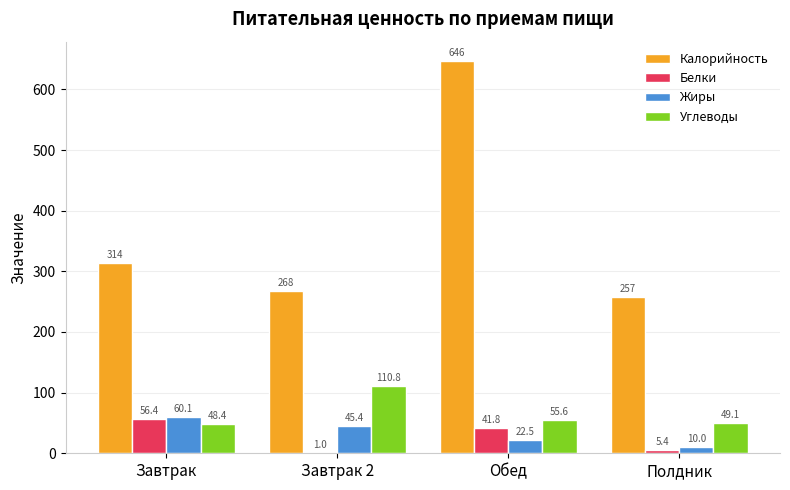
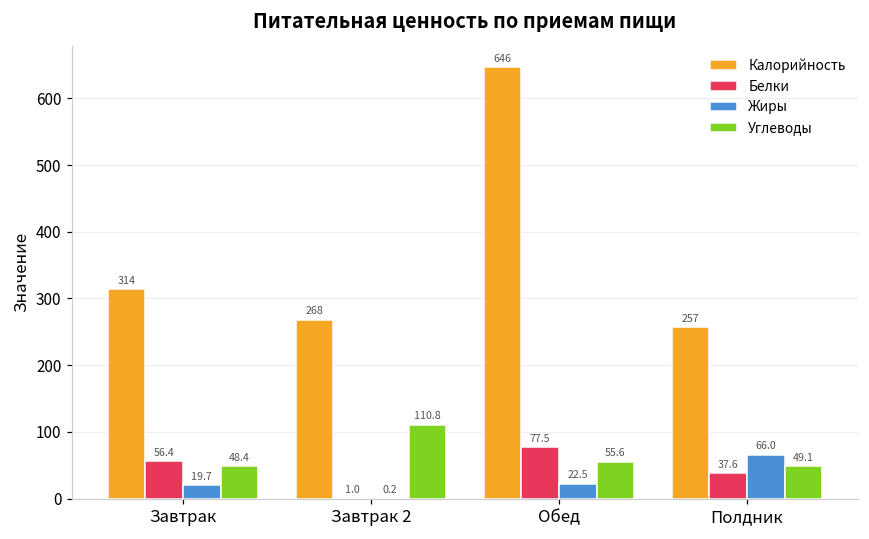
  {
    "Калорийность": {
      "Завтрак": 314,
      "Завтрак 2": 268,
      "Обед": 646,
      "Полдник": 257
    },
    "Белки": {
      "Завтрак": 56.4,
      "Завтрак 2": 1.0,
-     "Обед": 41.8,
-     "Полдник": 5.4
+     "Обед": 77.5,
+     "Полдник": 37.6
    },
    "Жиры": {
-     "Завтрак": 60.1,
-     "Завтрак 2": 45.4,
+     "Завтрак": 19.7,
+     "Завтрак 2": 0.2,
      "Обед": 22.5,
-     "Полдник": 10.0
+     "Полдник": 66.0
    },
    "Углеводы": {
      "Завтрак": 48.4,
      "Завтрак 2": 110.8,
      "Обед": 55.6,
      "Полдник": 49.1
    }
  }
